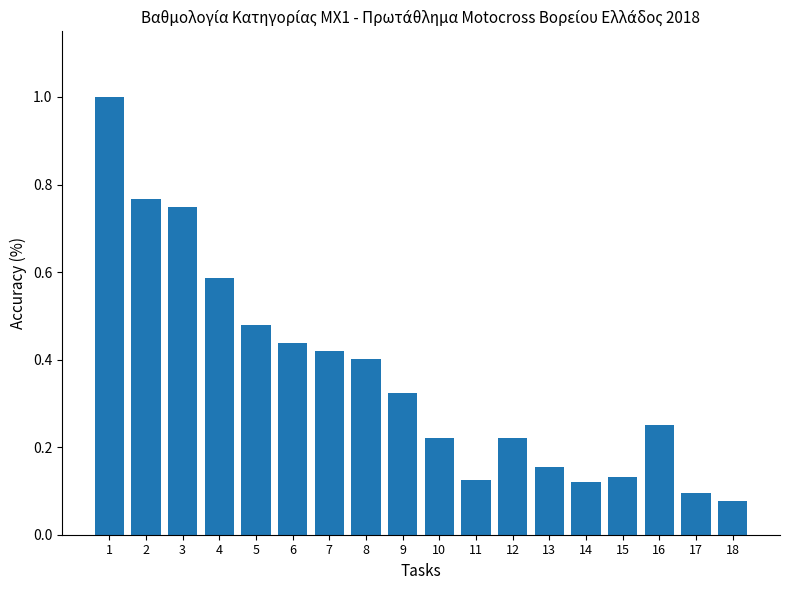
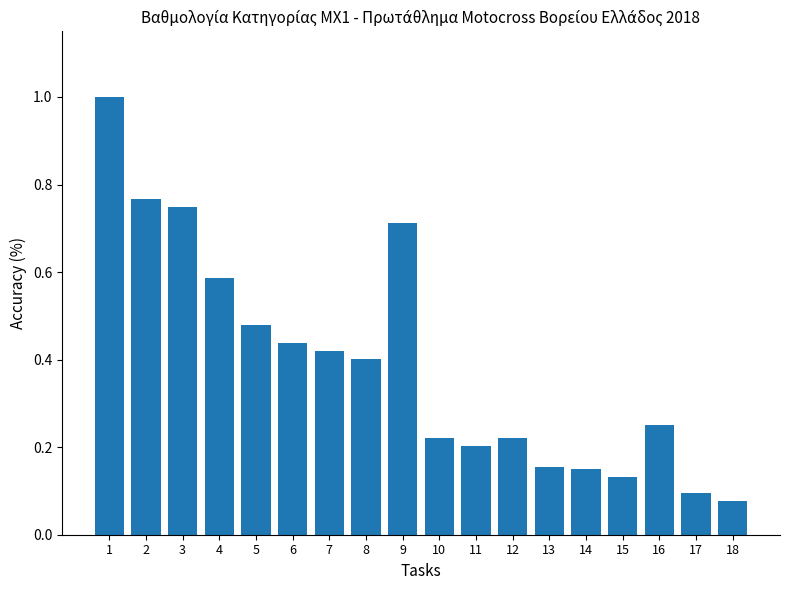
  {
    "1": 1.00,
    "2": 0.77,
    "3": 0.75,
    "4": 0.59,
    "5": 0.48,
    "6": 0.44,
    "7": 0.42,
    "8": 0.40,
-   "9": 0.32,
+   "9": 0.71,
    "10": 0.22,
-   "11": 0.13,
+   "11": 0.20,
    "12": 0.22,
    "13": 0.16,
-   "14": 0.12,
+   "14": 0.15,
    "15": 0.13,
    "16": 0.25,
    "17": 0.10,
    "18": 0.08
  }
